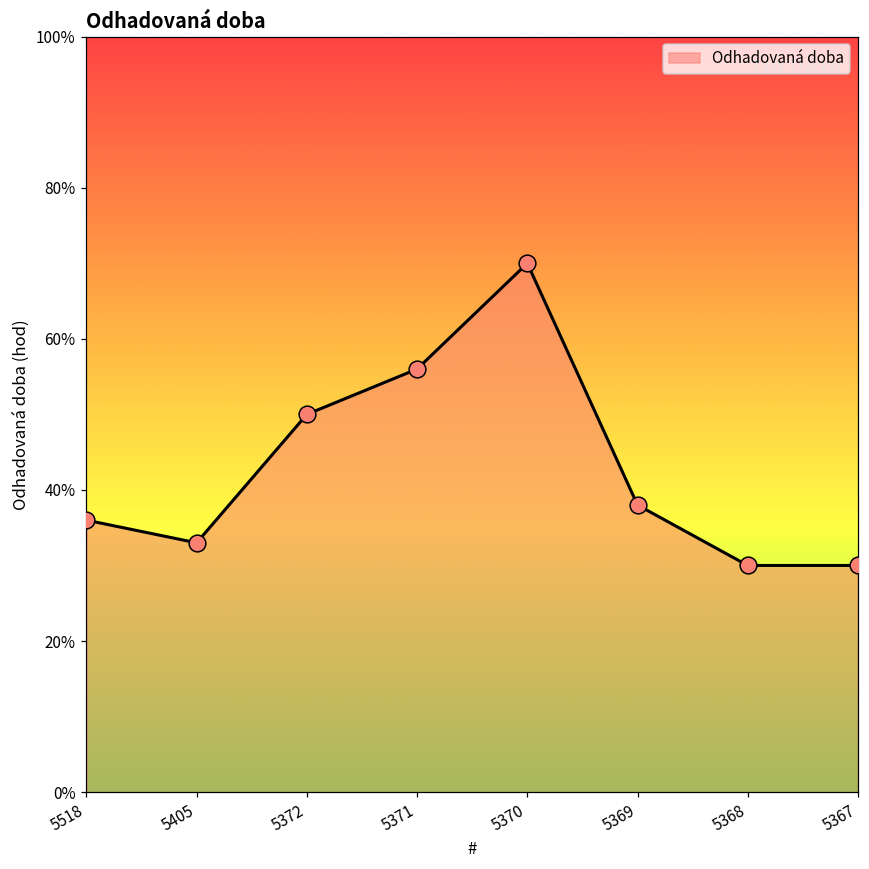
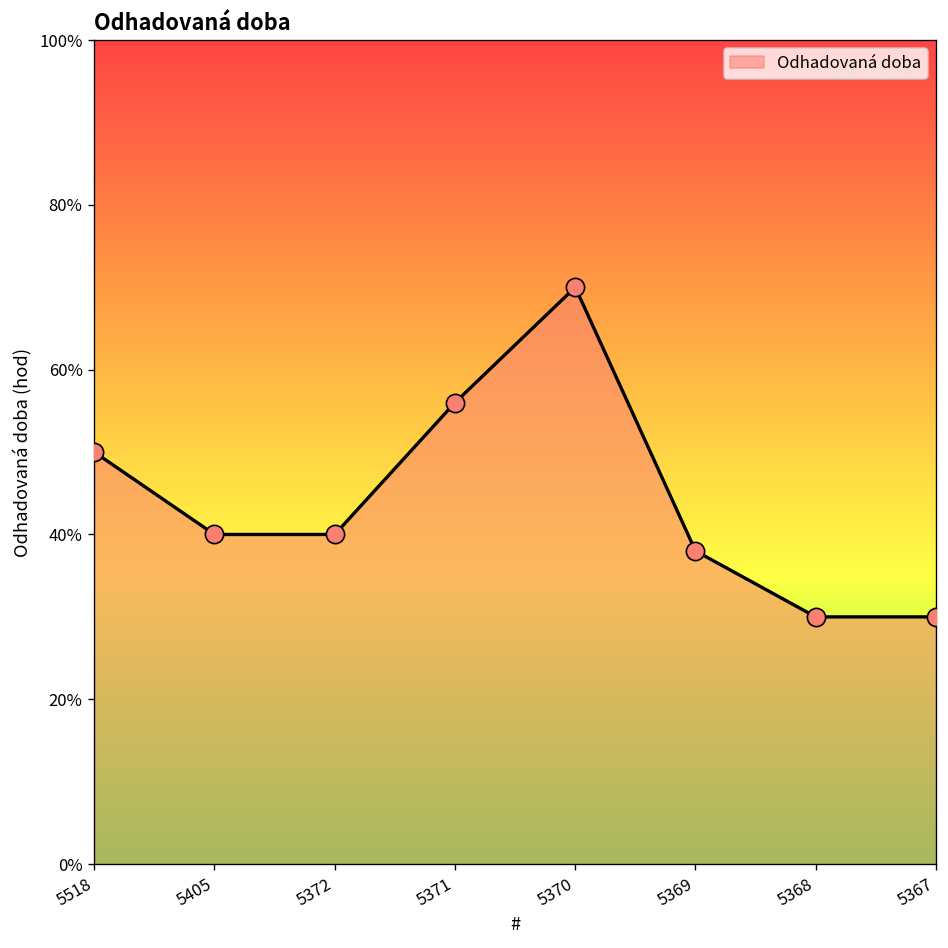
  {
-   "5518": "36%",
-   "5405": "33%",
-   "5372": "50%",
+   "5518": "50%",
+   "5405": "40%",
+   "5372": "40%",
    "5371": "56%",
    "5370": "70%",
    "5369": "38%",
    "5368": "30%",
    "5367": "30%"
  }
